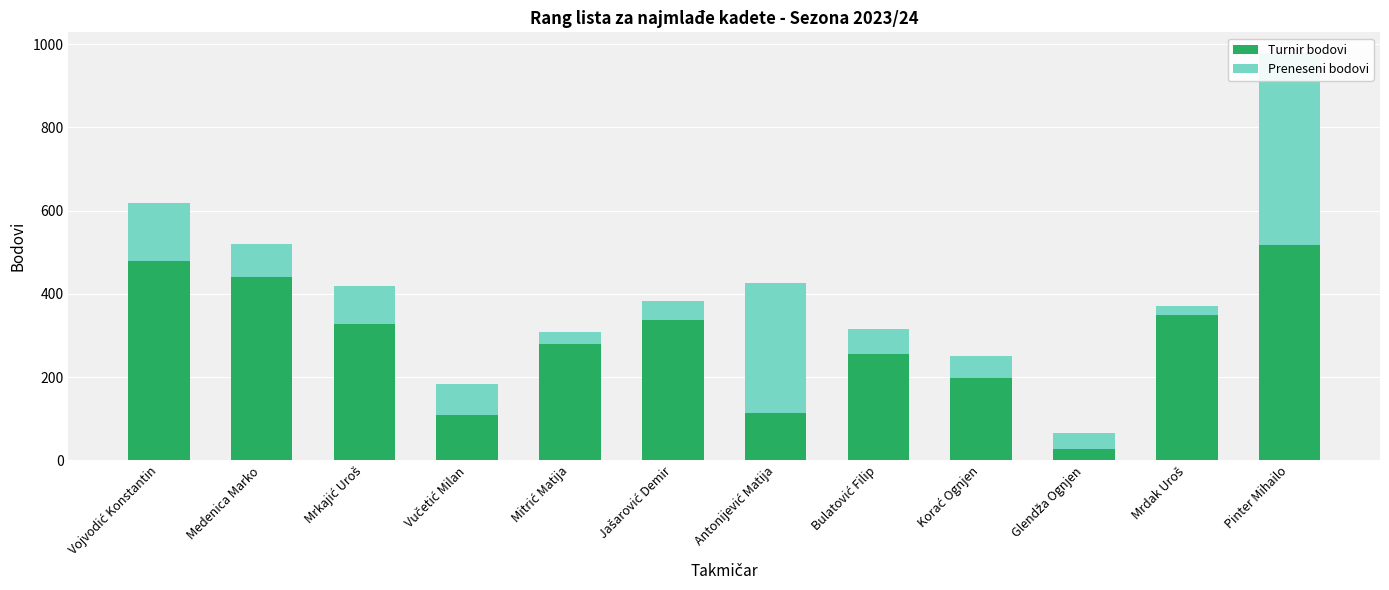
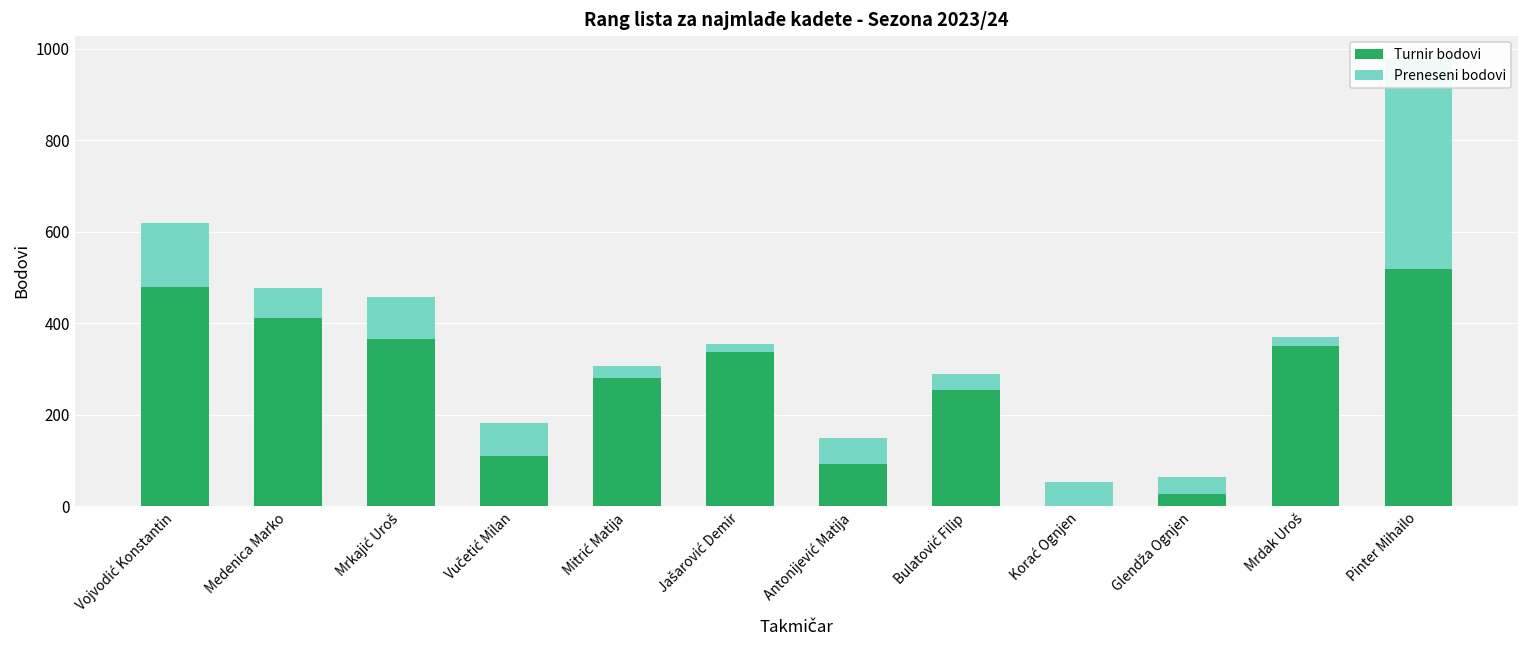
  {
    "Turnir bodovi": {
      "Vojvodić Konstantin": 480,
-     "Medenica Marko": 440,
-     "Mrkajić Uroš": 330,
+     "Medenica Marko": 410,
+     "Mrkajić Uroš": 370,
      "Vučetić Milan": 110,
      "Mitrić Matija": 280,
      "Jašarović Demir": 340,
-     "Antonijević Matija": 110,
+     "Antonijević Matija": 90,
      "Bulatović Filip": 260,
-     "Korać Ognjen": 200,
+     "Korać Ognjen": 0,
      "Glendža Ognjen": 30,
      "Mrdak Uroš": 350,
      "Pinter Mihailo": 520
    },
    "Preneseni bodovi": {
      "Vojvodić Konstantin": 140,
-     "Medenica Marko": 80,
+     "Medenica Marko": 70,
      "Mrkajić Uroš": 90,
      "Vučetić Milan": 70,
      "Mitrić Matija": 30,
-     "Jašarović Demir": 50,
-     "Antonijević Matija": 310,
-     "Bulatović Filip": 60,
+     "Jašarović Demir": 20,
+     "Antonijević Matija": 60,
+     "Bulatović Filip": 40,
      "Korać Ognjen": 50,
      "Glendža Ognjen": 40,
      "Mrdak Uroš": 20
    }
  }
